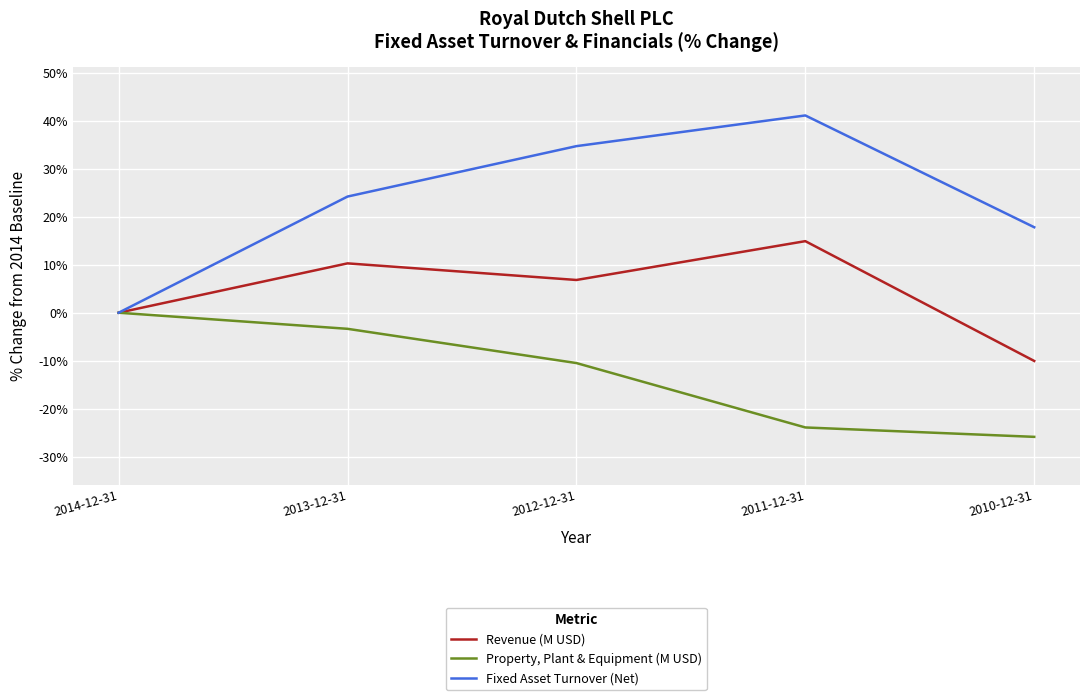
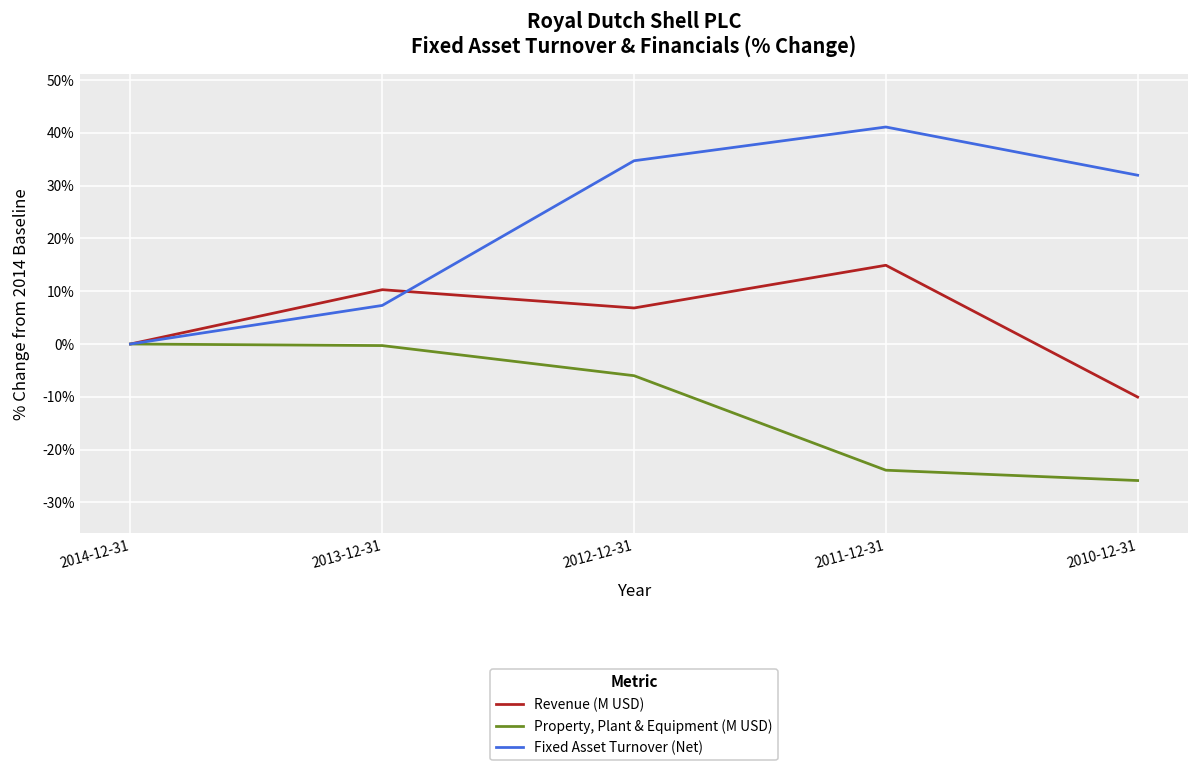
  {
    "Revenue (M USD)": {
      "2013-12-31": "10%",
      "2012-12-31": "7%",
      "2011-12-31": "15%",
      "2010-12-31": "-10%"
    },
    "Property, Plant & Equipment (M USD)": {
-     "2013-12-31": "-3%",
-     "2012-12-31": "-10%",
+     "2013-12-31": "0%",
+     "2012-12-31": "-6%",
      "2011-12-31": "-24%",
      "2010-12-31": "-26%"
    },
    "Fixed Asset Turnover (Net)": {
-     "2013-12-31": "24%",
+     "2013-12-31": "7%",
      "2012-12-31": "35%",
      "2011-12-31": "41%",
-     "2010-12-31": "18%"
+     "2010-12-31": "32%"
    }
  }
